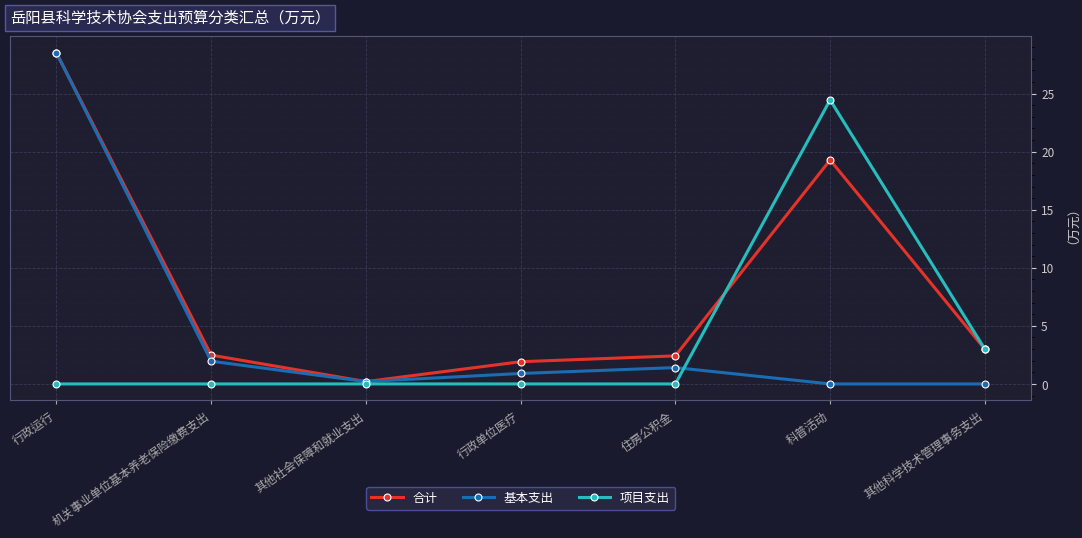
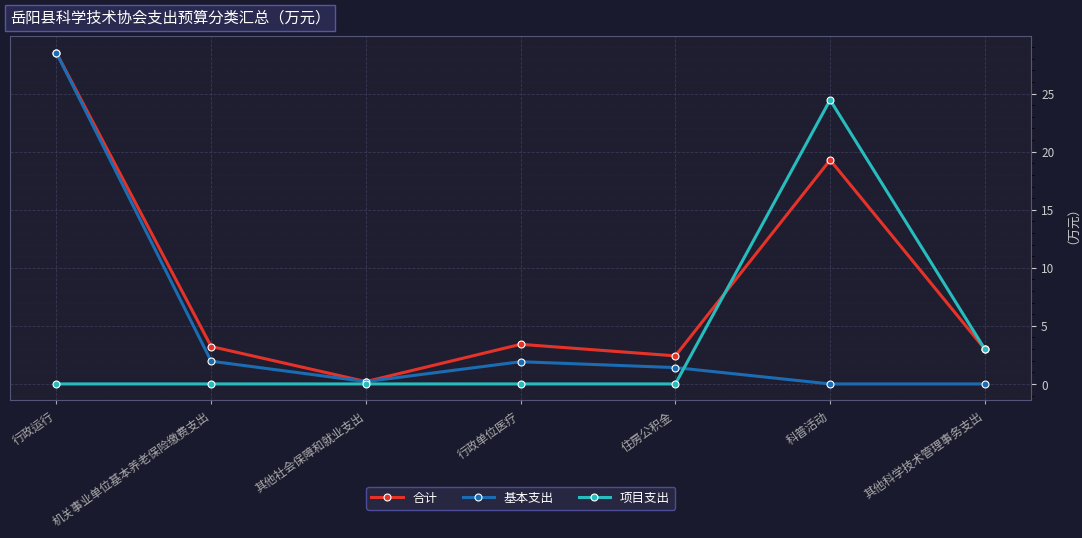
  {
    "合计": {
-     "机关事业单位基本养老保险缴费支出": 2.5,
-     "行政单位医疗": 1.9,
+     "机关事业单位基本养老保险缴费支出": 3.2,
+     "行政单位医疗": 3.4,
      "住房公积金": 2.4,
      "科普活动": 19.3
    },
    "基本支出": {
      "机关事业单位基本养老保险缴费支出": 2.0,
-     "行政单位医疗": 0.9,
+     "行政单位医疗": 1.9,
      "住房公积金": 1.4,
      "科普活动": 0.0,
      "其他科学技术管理事务支出": 0.0
    },
    "项目支出": {
      "行政运行": 0.0,
      "机关事业单位基本养老保险缴费支出": 0.0,
      "行政单位医疗": 0.0,
      "住房公积金": 0.0,
      "科普活动": 24.5
    }
  }
